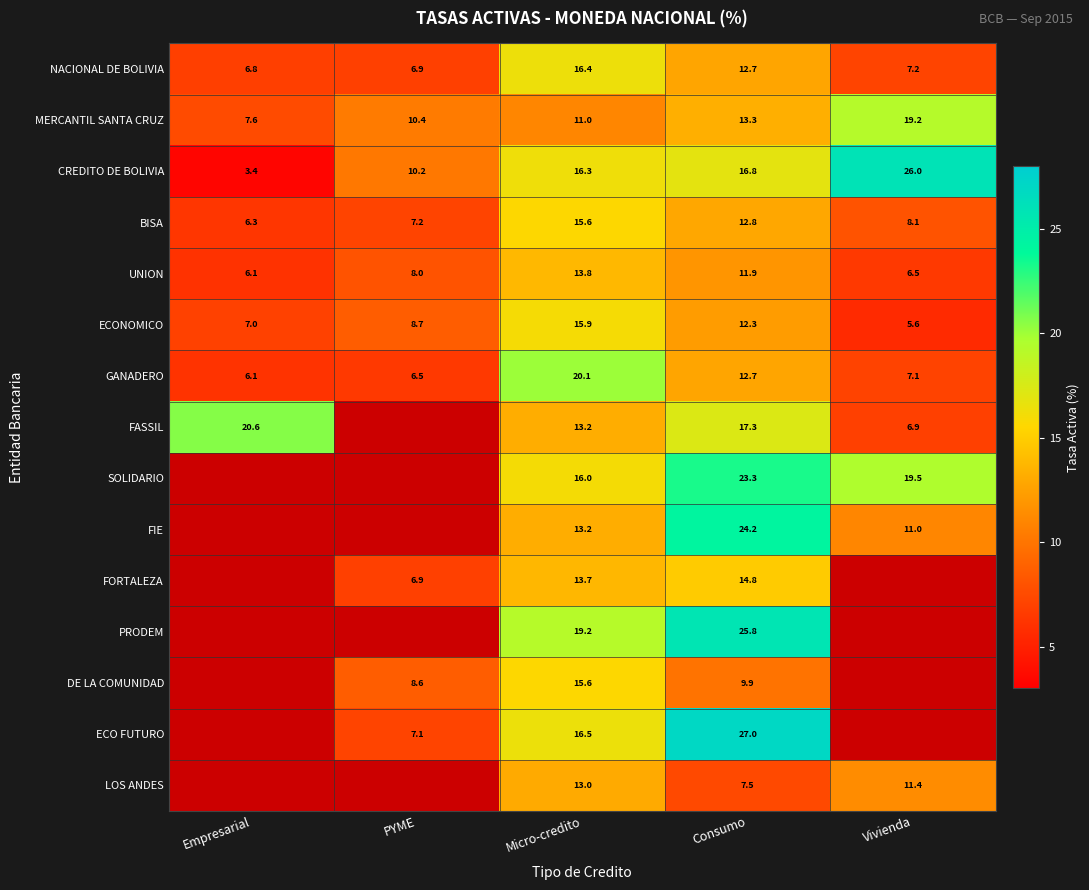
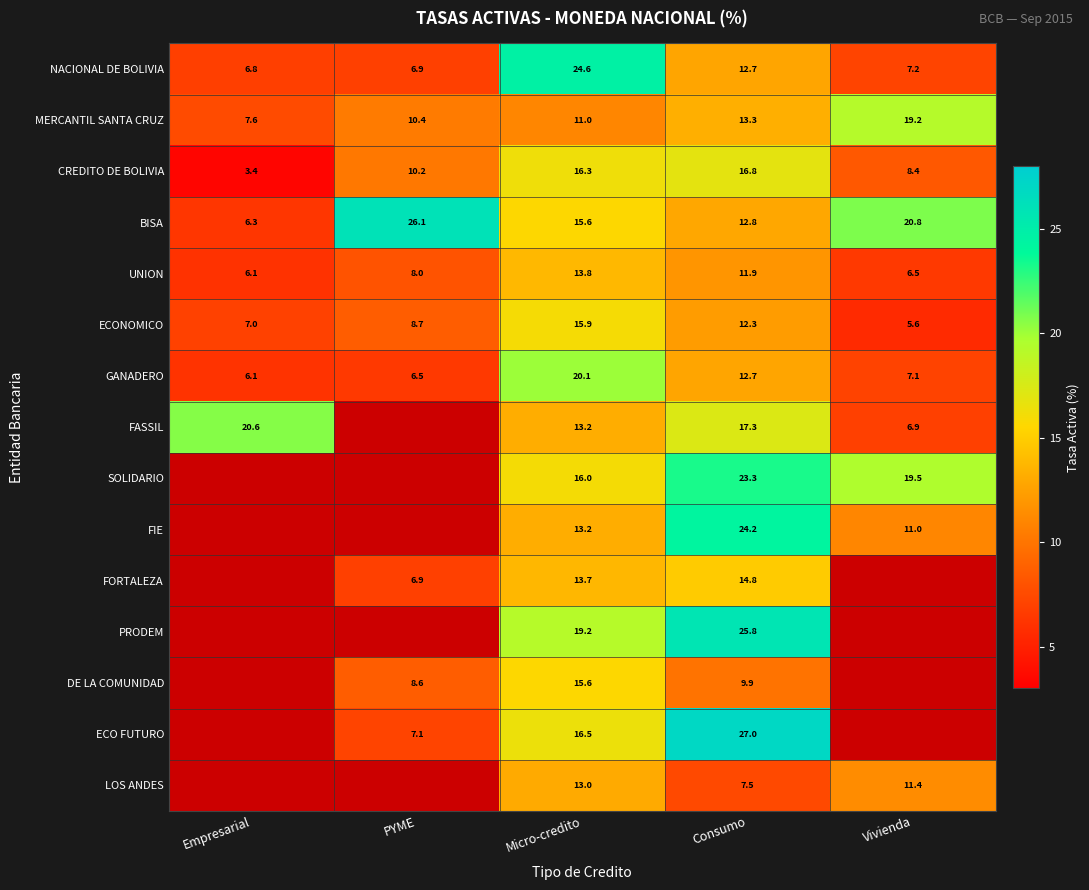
  {
    "NACIONAL DE BOLIVIA": {
      "Empresarial": 6.8,
      "PYME": 6.9,
-     "Micro-credito": 16.4,
+     "Micro-credito": 24.6,
      "Consumo": 12.7,
      "Vivienda": 7.2
    },
    "MERCANTIL SANTA CRUZ": {
      "Empresarial": 7.6,
      "PYME": 10.4,
      "Micro-credito": 11.0,
      "Consumo": 13.3,
      "Vivienda": 19.2
    },
    "CREDITO DE BOLIVIA": {
      "Empresarial": 3.4,
      "PYME": 10.2,
      "Micro-credito": 16.3,
      "Consumo": 16.8,
-     "Vivienda": 26.0
+     "Vivienda": 8.4
    },
    "BISA": {
      "Empresarial": 6.3,
-     "PYME": 7.2,
+     "PYME": 26.1,
      "Micro-credito": 15.6,
      "Consumo": 12.8,
-     "Vivienda": 8.1
+     "Vivienda": 20.8
    },
    "UNION": {
      "Empresarial": 6.1,
      "PYME": 8.0,
      "Micro-credito": 13.8,
      "Consumo": 11.9,
      "Vivienda": 6.5
    },
    "ECONOMICO": {
      "Empresarial": 7.0,
      "PYME": 8.7,
      "Micro-credito": 15.9,
      "Consumo": 12.3,
      "Vivienda": 5.6
    },
    "GANADERO": {
      "Empresarial": 6.1,
      "PYME": 6.5,
      "Micro-credito": 20.1,
      "Consumo": 12.7,
      "Vivienda": 7.1
    },
    "FASSIL": {
      "Empresarial": 20.6,
      "Micro-credito": 13.2,
      "Consumo": 17.3,
      "Vivienda": 6.9
    },
    "SOLIDARIO": {
      "Micro-credito": 16.0,
      "Consumo": 23.3,
      "Vivienda": 19.5
    },
    "FIE": {
      "Micro-credito": 13.2,
      "Consumo": 24.2,
      "Vivienda": 11.0
    },
    "FORTALEZA": {
      "PYME": 6.9,
      "Micro-credito": 13.7,
      "Consumo": 14.8
    },
    "PRODEM": {
      "Micro-credito": 19.2,
      "Consumo": 25.8
    },
    "DE LA COMUNIDAD": {
      "PYME": 8.6,
      "Micro-credito": 15.6,
      "Consumo": 9.9
    },
    "ECO FUTURO": {
      "PYME": 7.1,
      "Micro-credito": 16.5,
      "Consumo": 27.0
    },
    "LOS ANDES": {
      "Micro-credito": 13.0,
      "Consumo": 7.5,
      "Vivienda": 11.4
    }
  }
